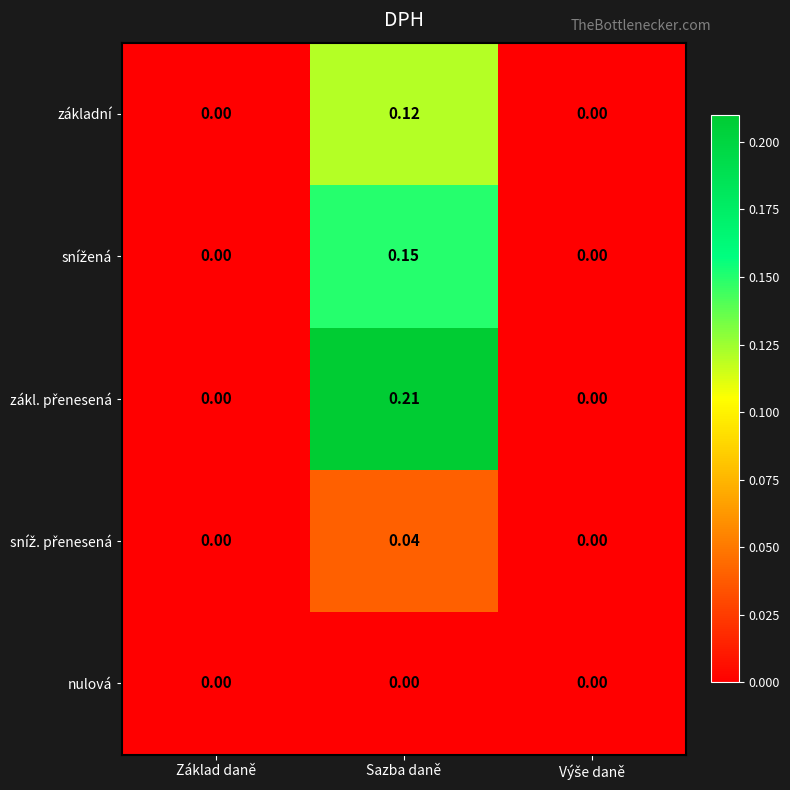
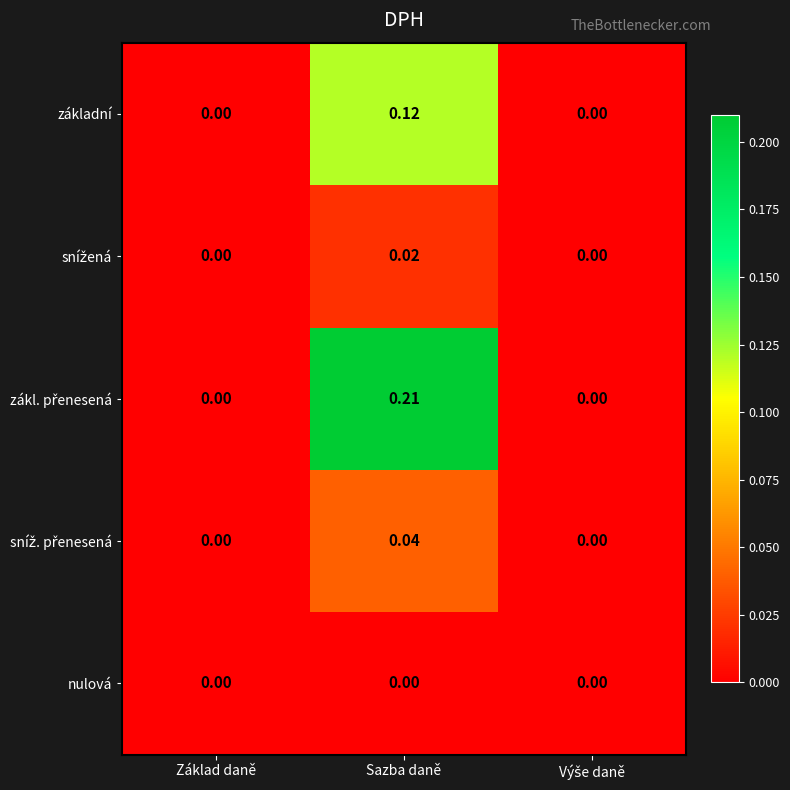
  {
    "základní": {
      "Základ daně": 0.00,
      "Sazba daně": 0.12,
      "Výše daně": 0.00
    },
    "snížená": {
      "Základ daně": 0.00,
-     "Sazba daně": 0.15,
+     "Sazba daně": 0.02,
      "Výše daně": 0.00
    },
    "zákl. přenesená": {
      "Základ daně": 0.00,
      "Sazba daně": 0.21,
      "Výše daně": 0.00
    },
    "sníž. přenesená": {
      "Základ daně": 0.00,
      "Sazba daně": 0.04,
      "Výše daně": 0.00
    },
    "nulová": {
      "Základ daně": 0.00,
      "Sazba daně": 0.00,
      "Výše daně": 0.00
    }
  }
